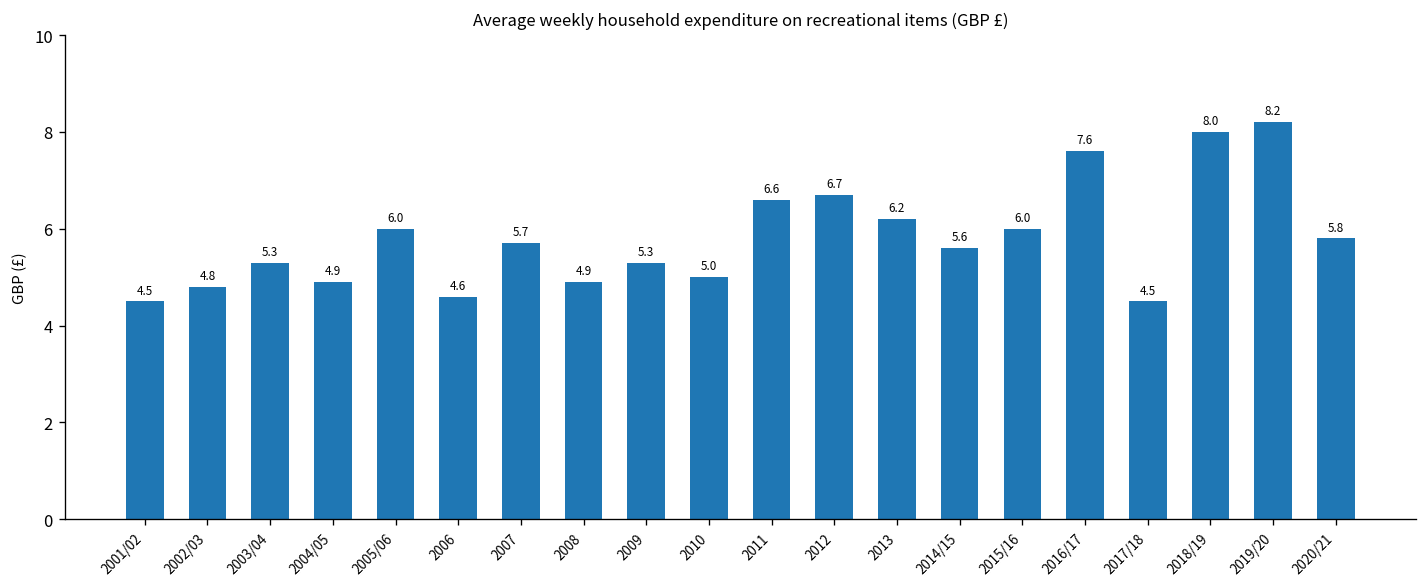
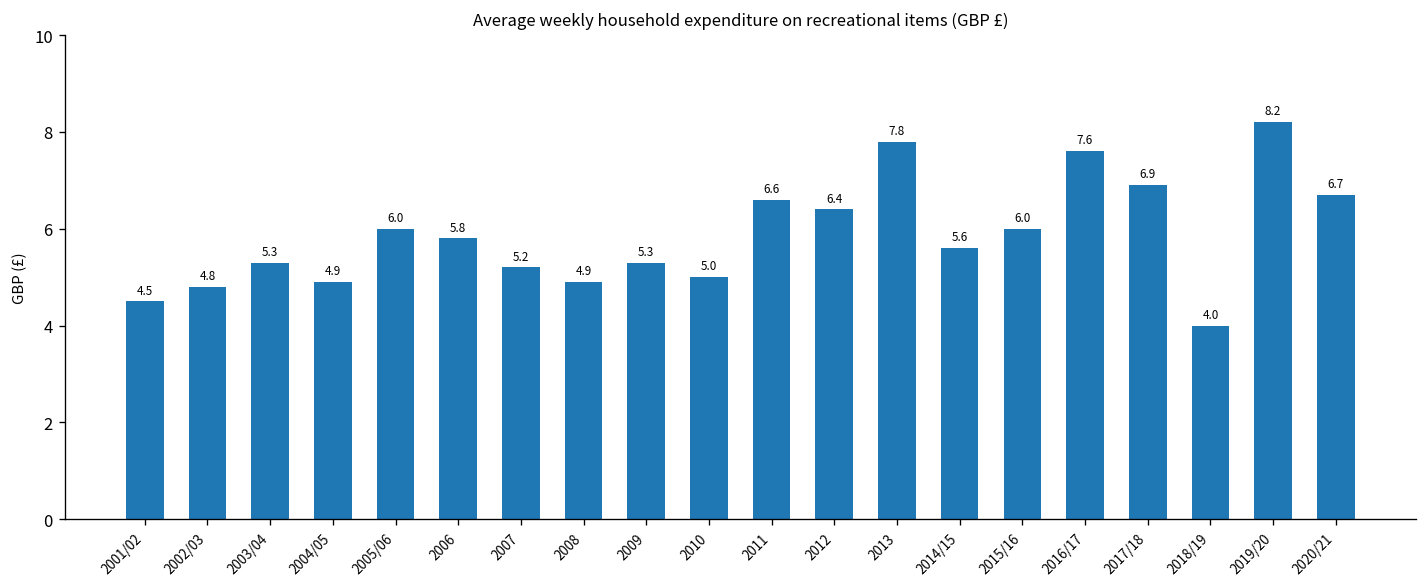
  {
    "2001/02": 4.5,
    "2002/03": 4.8,
    "2003/04": 5.3,
    "2004/05": 4.9,
    "2005/06": 6.0,
-   "2006": 4.6,
-   "2007": 5.7,
+   "2006": 5.8,
+   "2007": 5.2,
    "2008": 4.9,
    "2009": 5.3,
    "2010": 5.0,
    "2011": 6.6,
-   "2012": 6.7,
-   "2013": 6.2,
+   "2012": 6.4,
+   "2013": 7.8,
    "2014/15": 5.6,
    "2015/16": 6.0,
    "2016/17": 7.6,
-   "2017/18": 4.5,
-   "2018/19": 8.0,
+   "2017/18": 6.9,
+   "2018/19": 4.0,
    "2019/20": 8.2,
-   "2020/21": 5.8
+   "2020/21": 6.7
  }
